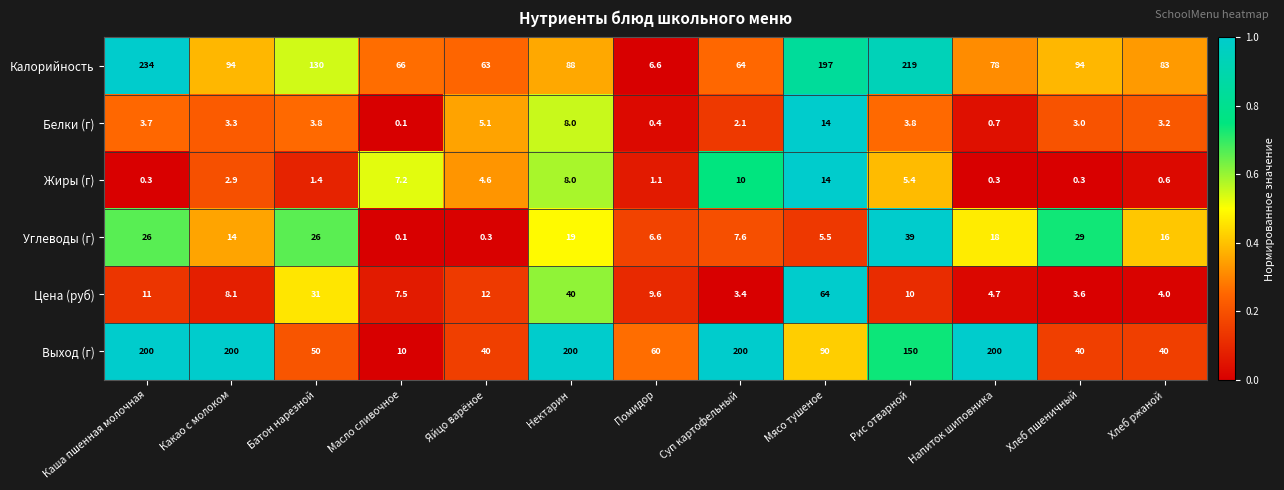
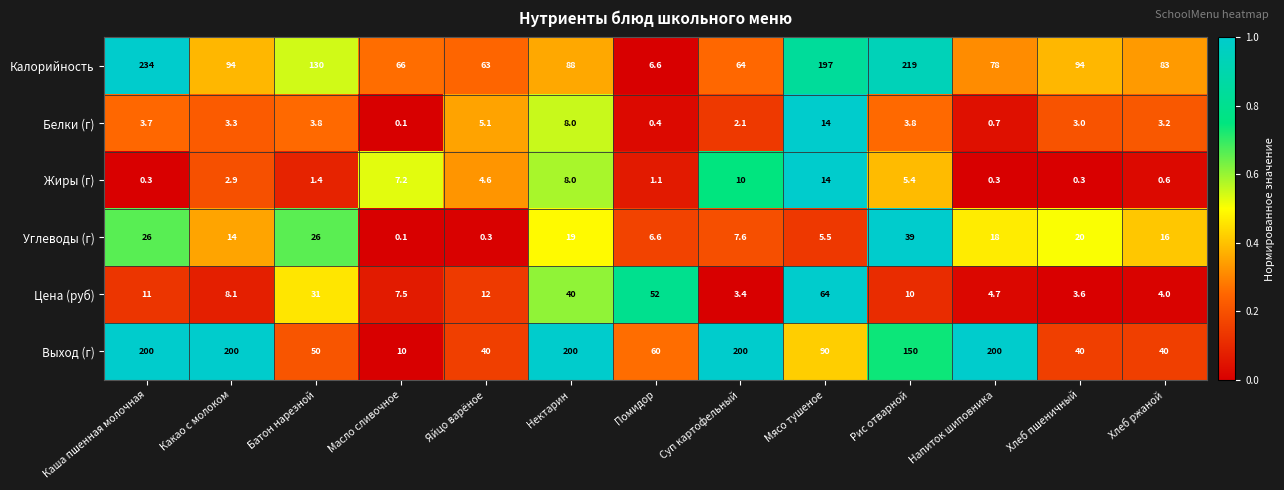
  {
    "Калорийность": {
      "Каша пшенная молочная": 234,
      "Какао с молоком": 94,
      "Батон нарезной": 130,
      "Масло сливочное": 66,
      "Яйцо варёное": 63,
      "Нектарин": 88,
      "Помидор": 6.6,
      "Суп картофельный": 64,
      "Мясо тушеное": 197,
      "Рис отварной": 219,
      "Напиток шиповника": 78,
      "Хлеб пшеничный": 94,
      "Хлеб ржаной": 83
    },
    "Белки (г)": {
      "Каша пшенная молочная": 3.7,
      "Какао с молоком": 3.3,
      "Батон нарезной": 3.8,
      "Масло сливочное": 0.1,
      "Яйцо варёное": 5.1,
      "Нектарин": 8.0,
      "Помидор": 0.4,
      "Суп картофельный": 2.1,
      "Мясо тушеное": 14,
      "Рис отварной": 3.8,
      "Напиток шиповника": 0.7,
      "Хлеб пшеничный": 3.0,
      "Хлеб ржаной": 3.2
    },
    "Жиры (г)": {
      "Каша пшенная молочная": 0.3,
      "Какао с молоком": 2.9,
      "Батон нарезной": 1.4,
      "Масло сливочное": 7.2,
      "Яйцо варёное": 4.6,
      "Нектарин": 8.0,
      "Помидор": 1.1,
      "Суп картофельный": 10,
      "Мясо тушеное": 14,
      "Рис отварной": 5.4,
      "Напиток шиповника": 0.3,
      "Хлеб пшеничный": 0.3,
      "Хлеб ржаной": 0.6
    },
    "Углеводы (г)": {
      "Каша пшенная молочная": 26,
      "Какао с молоком": 14,
      "Батон нарезной": 26,
      "Масло сливочное": 0.1,
      "Яйцо варёное": 0.3,
      "Нектарин": 19,
      "Помидор": 6.6,
      "Суп картофельный": 7.6,
      "Мясо тушеное": 5.5,
      "Рис отварной": 39,
      "Напиток шиповника": 18,
-     "Хлеб пшеничный": 29,
+     "Хлеб пшеничный": 20,
      "Хлеб ржаной": 16
    },
    "Цена (руб)": {
      "Каша пшенная молочная": 11,
      "Какао с молоком": 8.1,
      "Батон нарезной": 31,
      "Масло сливочное": 7.5,
      "Яйцо варёное": 12,
      "Нектарин": 40,
-     "Помидор": 9.6,
+     "Помидор": 52,
      "Суп картофельный": 3.4,
      "Мясо тушеное": 64,
      "Рис отварной": 10,
      "Напиток шиповника": 4.7,
      "Хлеб пшеничный": 3.6,
      "Хлеб ржаной": 4.0
    },
    "Выход (г)": {
      "Каша пшенная молочная": 200,
      "Какао с молоком": 200,
      "Батон нарезной": 50,
      "Масло сливочное": 10,
      "Яйцо варёное": 40,
      "Нектарин": 200,
      "Помидор": 60,
      "Суп картофельный": 200,
      "Мясо тушеное": 90,
      "Рис отварной": 150,
      "Напиток шиповника": 200,
      "Хлеб пшеничный": 40,
      "Хлеб ржаной": 40
    }
  }
